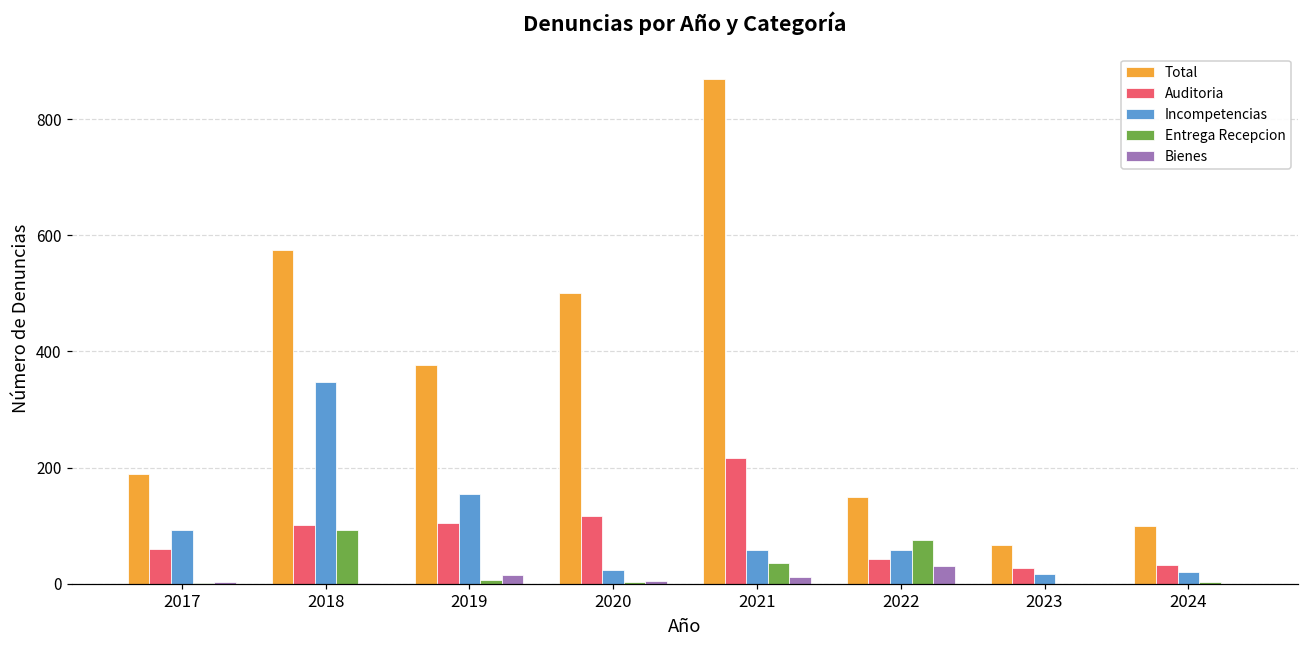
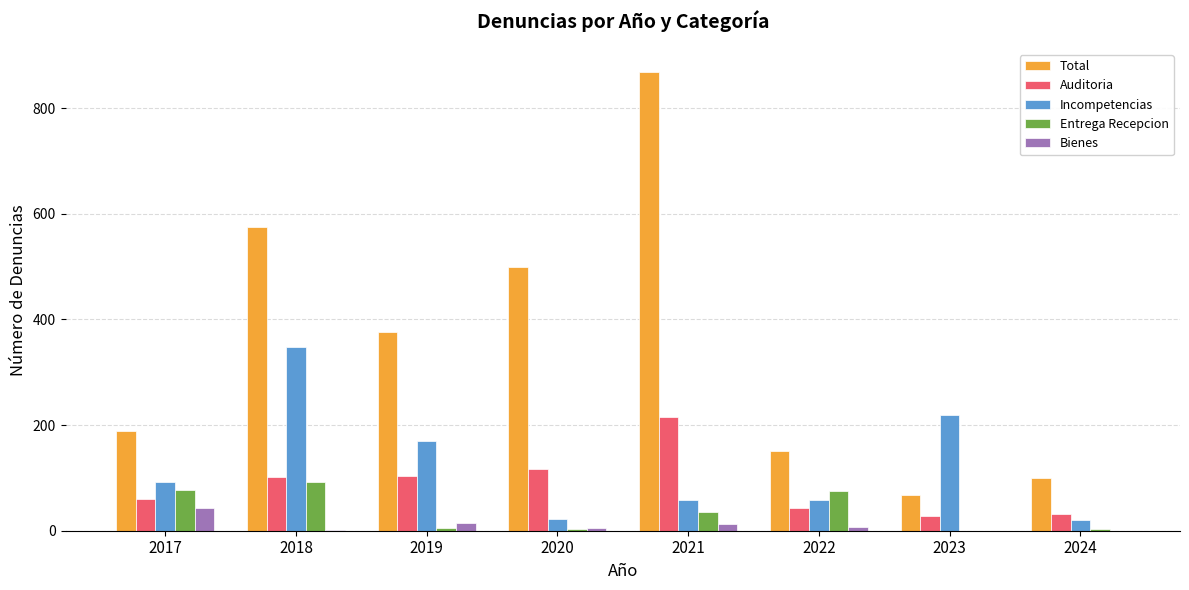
  {
    "Total": {
      "2017": 190,
      "2018": 580,
      "2019": 380,
      "2020": 500,
      "2021": 870,
      "2022": 150,
      "2023": 70,
      "2024": 100
    },
    "Auditoria": {
      "2017": 60,
      "2018": 100,
      "2019": 100,
      "2020": 120,
      "2021": 220,
      "2022": 40,
      "2023": 30,
      "2024": 30
    },
    "Incompetencias": {
      "2017": 90,
      "2018": 350,
-     "2019": 150,
+     "2019": 170,
      "2020": 20,
      "2021": 60,
      "2022": 60,
-     "2023": 20,
+     "2023": 220,
      "2024": 20
    },
    "Entrega Recepcion": {
-     "2017": 0,
+     "2017": 80,
      "2018": 90,
      "2019": 10,
      "2021": 40,
      "2022": 80,
      "2023": 0
    },
    "Bienes": {
-     "2017": 0,
+     "2017": 40,
      "2019": 20,
      "2020": 10,
      "2021": 10,
-     "2022": 30,
+     "2022": 10,
      "2023": 0,
      "2024": 0
    }
  }
